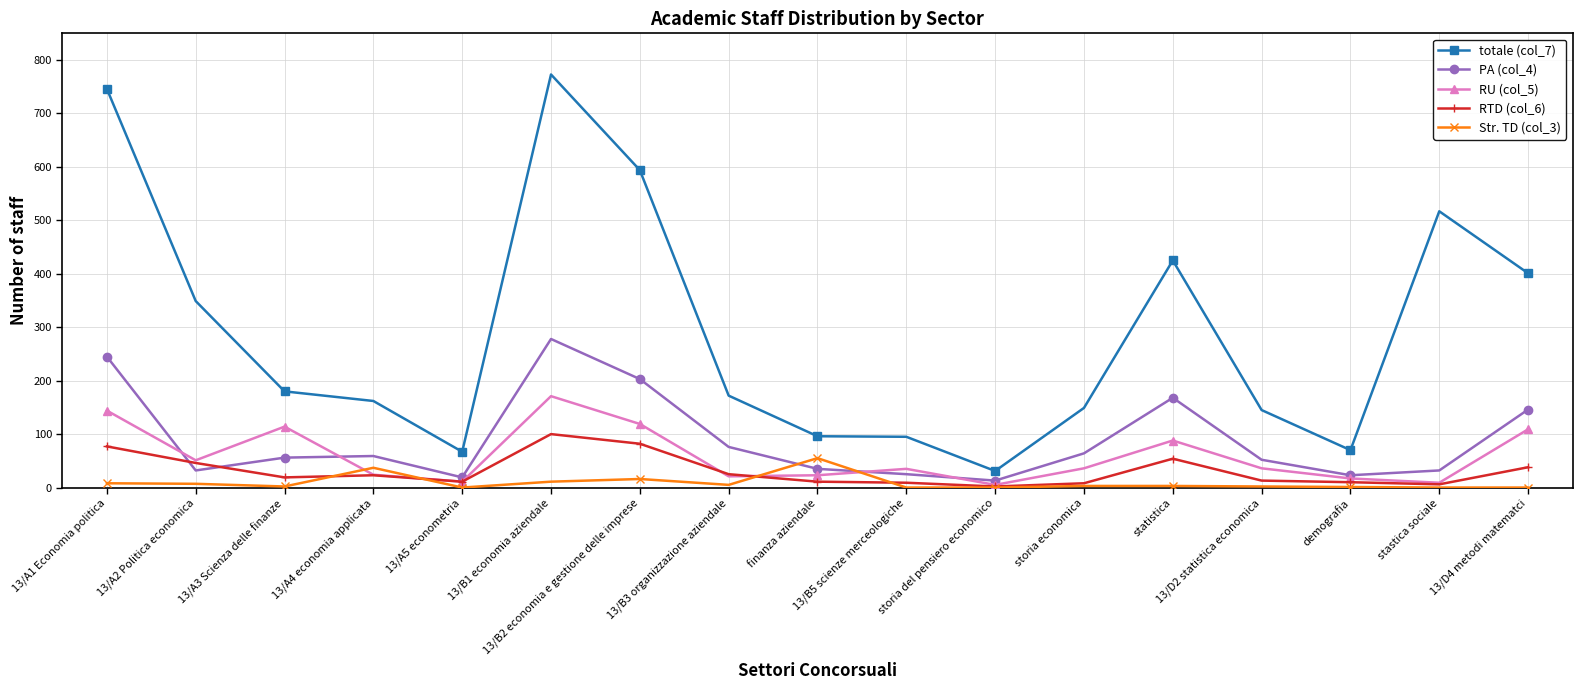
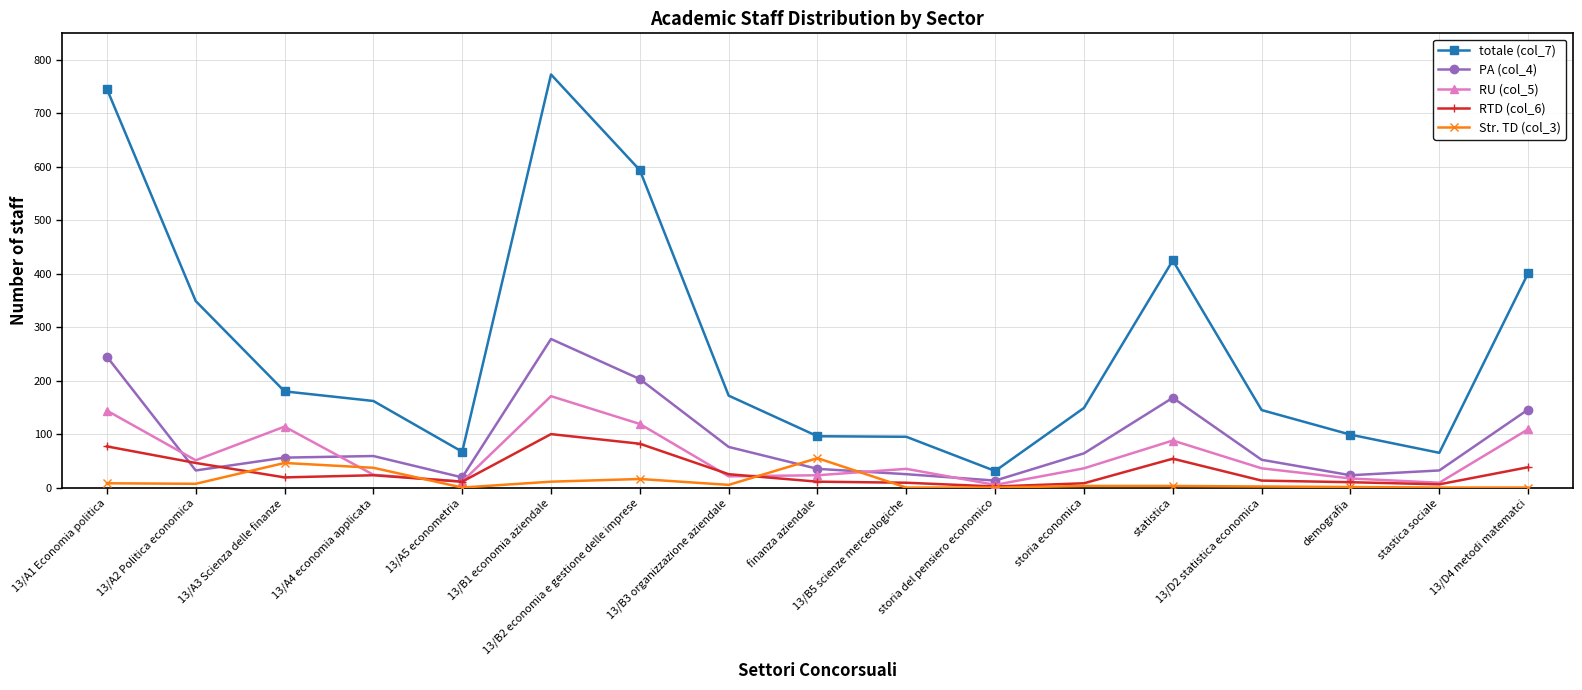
  {
    "totale (col_7)": {
      "13/A1 Economia politica": 750,
      "13/A2 Politica economica": 350,
      "13/A3 Scienza delle finanze": 180,
      "13/A4 economia applicata": 160,
      "13/A5 econometria": 70,
      "13/B1 economia aziendale": 770,
      "13/B2 economia e gestione delle imprese": 590,
      "13/B3 organizzazione aziendale": 170,
      "finanza aziendale": 100,
      "13/B5 scienze merceologiche": 100,
      "storia del pensiero economico": 30,
      "storia economica": 150,
      "statistica": 430,
      "13/D2 statistica economica": 150,
-     "demografia": 70,
-     "stastica sociale": 520,
+     "demografia": 100,
+     "stastica sociale": 70,
      "13/D4 metodi matematci": 400
    },
    "PA (col_4)": {
      "13/A1 Economia politica": 250,
      "13/A2 Politica economica": 30,
      "13/A3 Scienza delle finanze": 60,
      "13/A4 economia applicata": 60,
      "13/A5 econometria": 20,
      "13/B1 economia aziendale": 280,
      "13/B2 economia e gestione delle imprese": 200,
      "13/B3 organizzazione aziendale": 80,
      "finanza aziendale": 40,
      "13/B5 scienze merceologiche": 30,
      "storia del pensiero economico": 10,
      "storia economica": 60,
      "statistica": 170,
      "13/D2 statistica economica": 50,
      "demografia": 20,
      "stastica sociale": 30,
      "13/D4 metodi matematci": 150
    },
    "RU (col_5)": {
      "13/A1 Economia politica": 140,
      "13/A2 Politica economica": 50,
      "13/A3 Scienza delle finanze": 110,
      "13/B1 economia aziendale": 170,
      "13/B2 economia e gestione delle imprese": 120,
      "finanza aziendale": 20,
      "13/B5 scienze merceologiche": 40,
      "storia economica": 40,
      "statistica": 90,
      "13/D2 statistica economica": 40,
      "demografia": 20,
      "13/D4 metodi matematci": 110
    },
    "RTD (col_6)": {
      "13/A1 Economia politica": 80,
      "13/A2 Politica economica": 50,
      "13/A3 Scienza delle finanze": 20,
      "13/B1 economia aziendale": 100,
      "13/B2 economia e gestione delle imprese": 80,
      "finanza aziendale": 10,
      "13/B5 scienze merceologiche": 10,
      "storia economica": 10,
      "statistica": 50,
      "13/D2 statistica economica": 10,
      "demografia": 10,
      "13/D4 metodi matematci": 40
    },
    "Str. TD (col_3)": {
      "13/A1 Economia politica": 10,
      "13/A2 Politica economica": 10,
-     "13/A3 Scienza delle finanze": 0,
+     "13/A3 Scienza delle finanze": 50,
      "13/A4 economia applicata": 40,
      "13/A5 econometria": 0,
      "13/B1 economia aziendale": 10,
      "13/B2 economia e gestione delle imprese": 20,
      "13/B3 organizzazione aziendale": 10,
      "finanza aziendale": 60,
      "13/B5 scienze merceologiche": 0,
      "storia economica": 0,
      "statistica": 0,
      "13/D2 statistica economica": 0,
      "demografia": 0,
      "stastica sociale": 0,
      "13/D4 metodi matematci": 0
    }
  }
